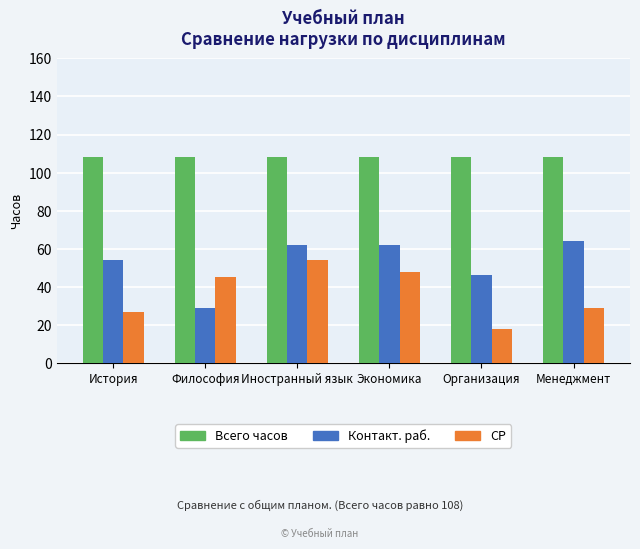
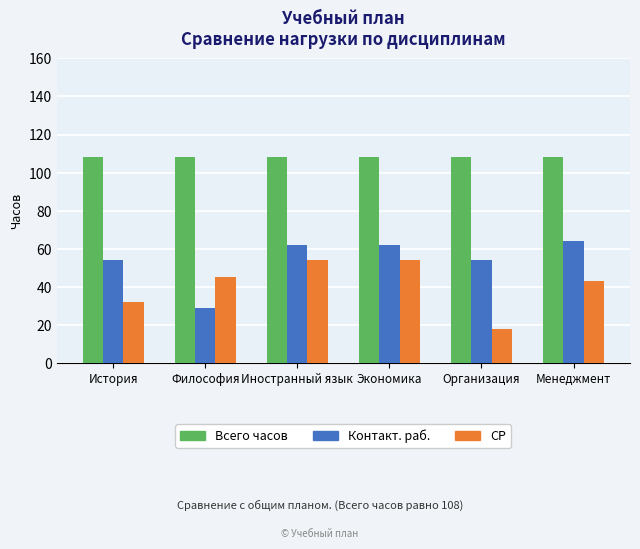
  {
    "Всего часов": {
      "История": 108,
      "Философия": 108,
      "Иностранный язык": 108,
      "Экономика": 108,
      "Организация": 108,
      "Менеджмент": 108
    },
    "Контакт. раб.": {
      "История": 54,
      "Философия": 29,
      "Иностранный язык": 62,
      "Экономика": 62,
-     "Организация": 46,
+     "Организация": 54,
      "Менеджмент": 64
    },
    "СР": {
-     "История": 27,
+     "История": 32,
      "Философия": 45,
      "Иностранный язык": 54,
-     "Экономика": 48,
+     "Экономика": 54,
      "Организация": 18,
-     "Менеджмент": 29
+     "Менеджмент": 43
    }
  }
